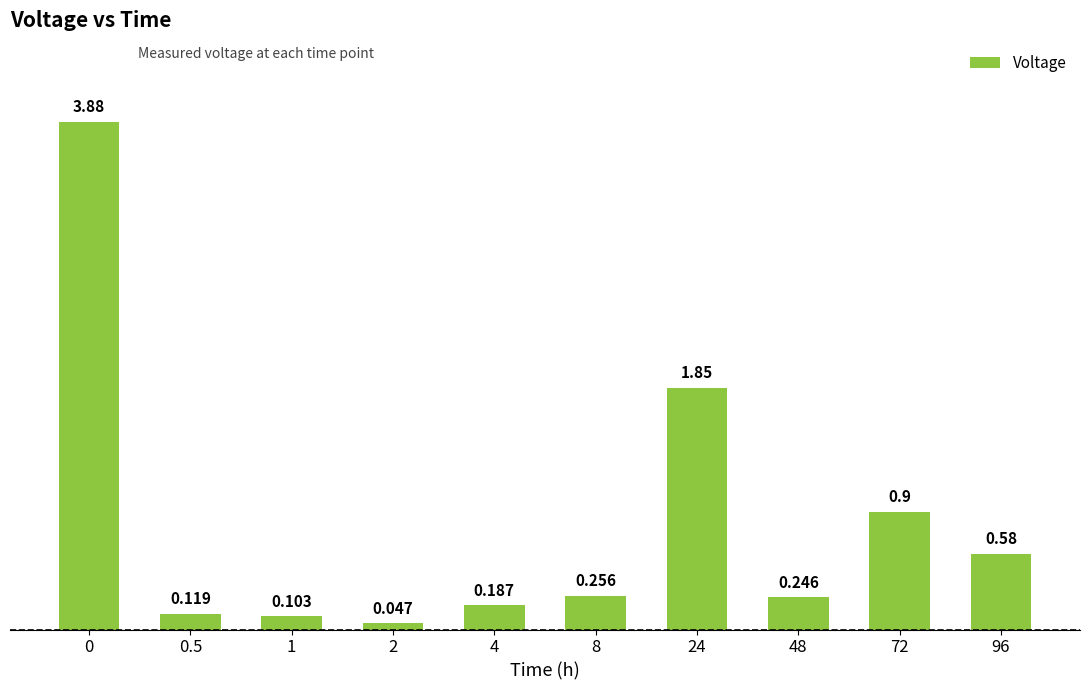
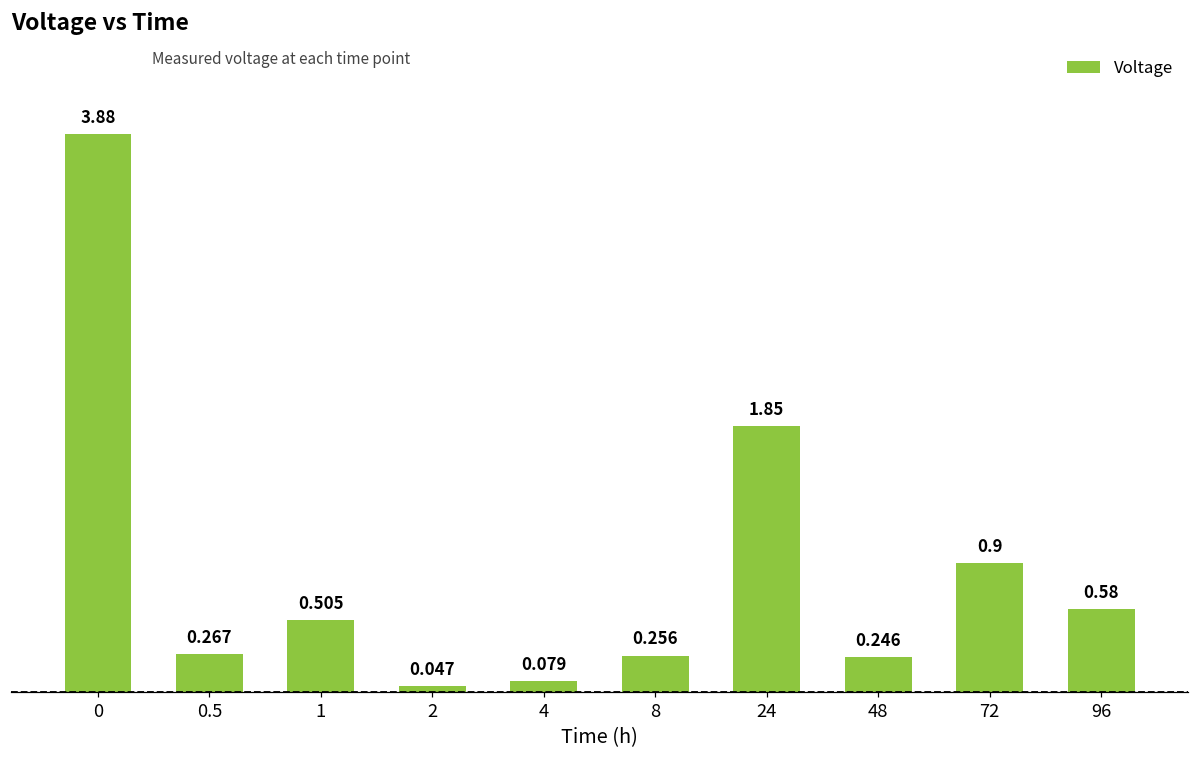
  {
    "0": 3.88,
-   "0.5": 0.119,
-   "1": 0.103,
+   "0.5": 0.267,
+   "1": 0.505,
    "2": 0.047,
-   "4": 0.187,
+   "4": 0.079,
    "8": 0.256,
    "24": 1.85,
    "48": 0.246,
    "72": 0.9,
    "96": 0.58
  }
